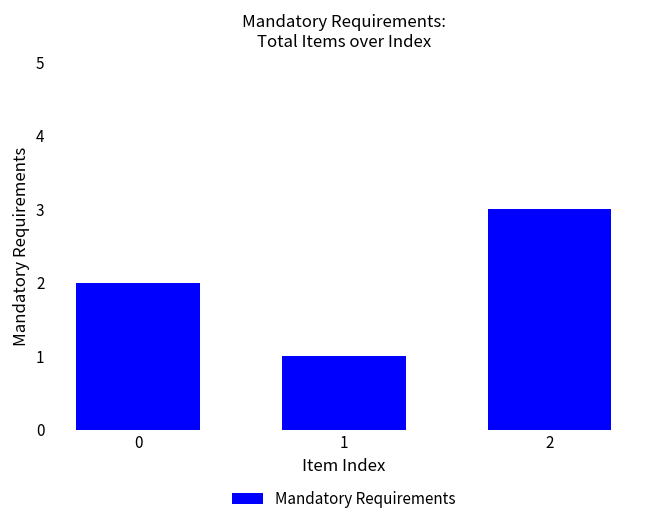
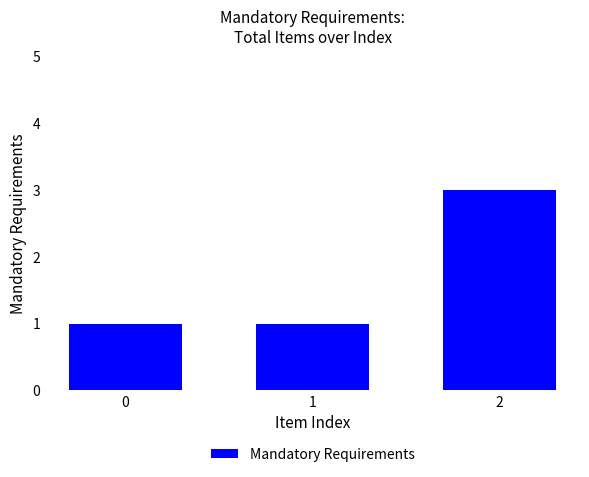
  {
-   "0": 2,
+   "0": 1,
    "1": 1,
    "2": 3
  }
